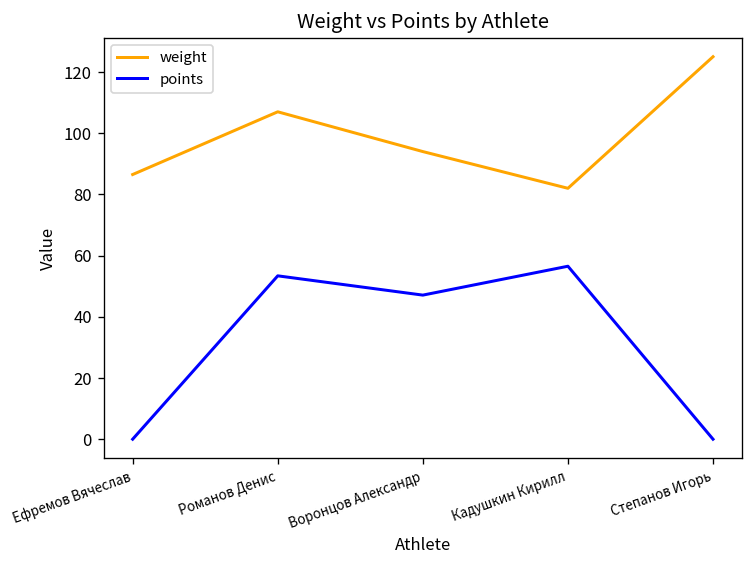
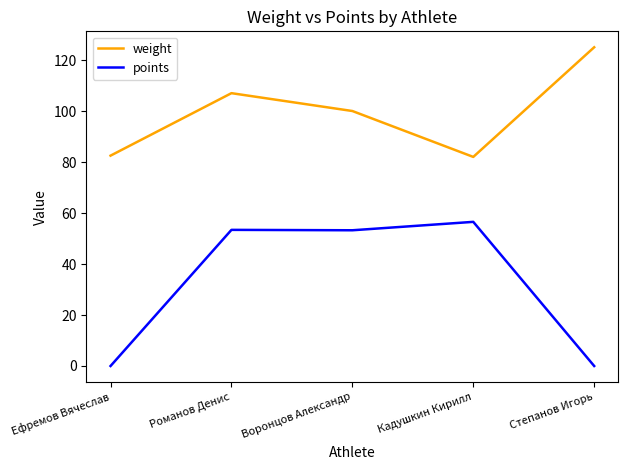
  {
    "weight": {
-     "Ефремов Вячеслав": 87,
+     "Ефремов Вячеслав": 83,
      "Романов Денис": 107,
-     "Воронцов Александр": 94,
+     "Воронцов Александр": 100,
      "Кадушкин Кирилл": 82,
      "Степанов Игорь": 125
    },
    "points": {
      "Ефремов Вячеслав": 0,
      "Романов Денис": 53,
-     "Воронцов Александр": 47,
+     "Воронцов Александр": 53,
      "Кадушкин Кирилл": 57,
      "Степанов Игорь": 0
    }
  }
